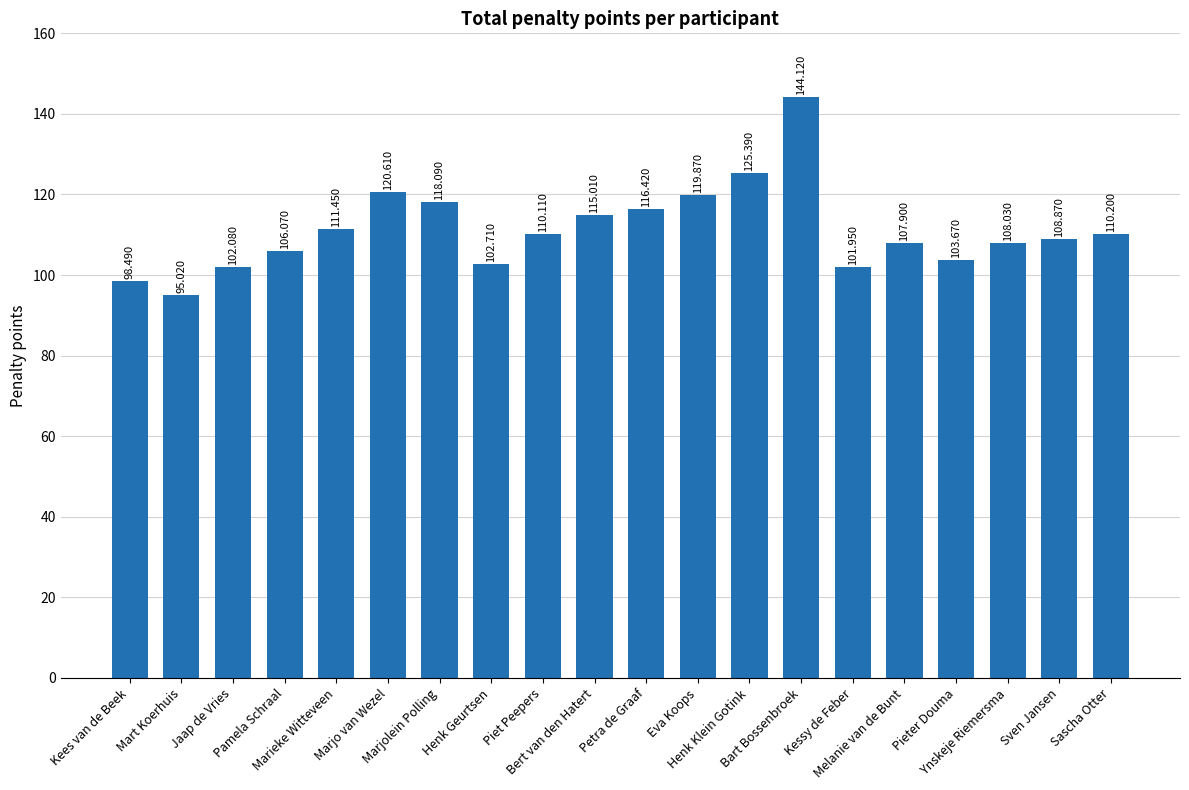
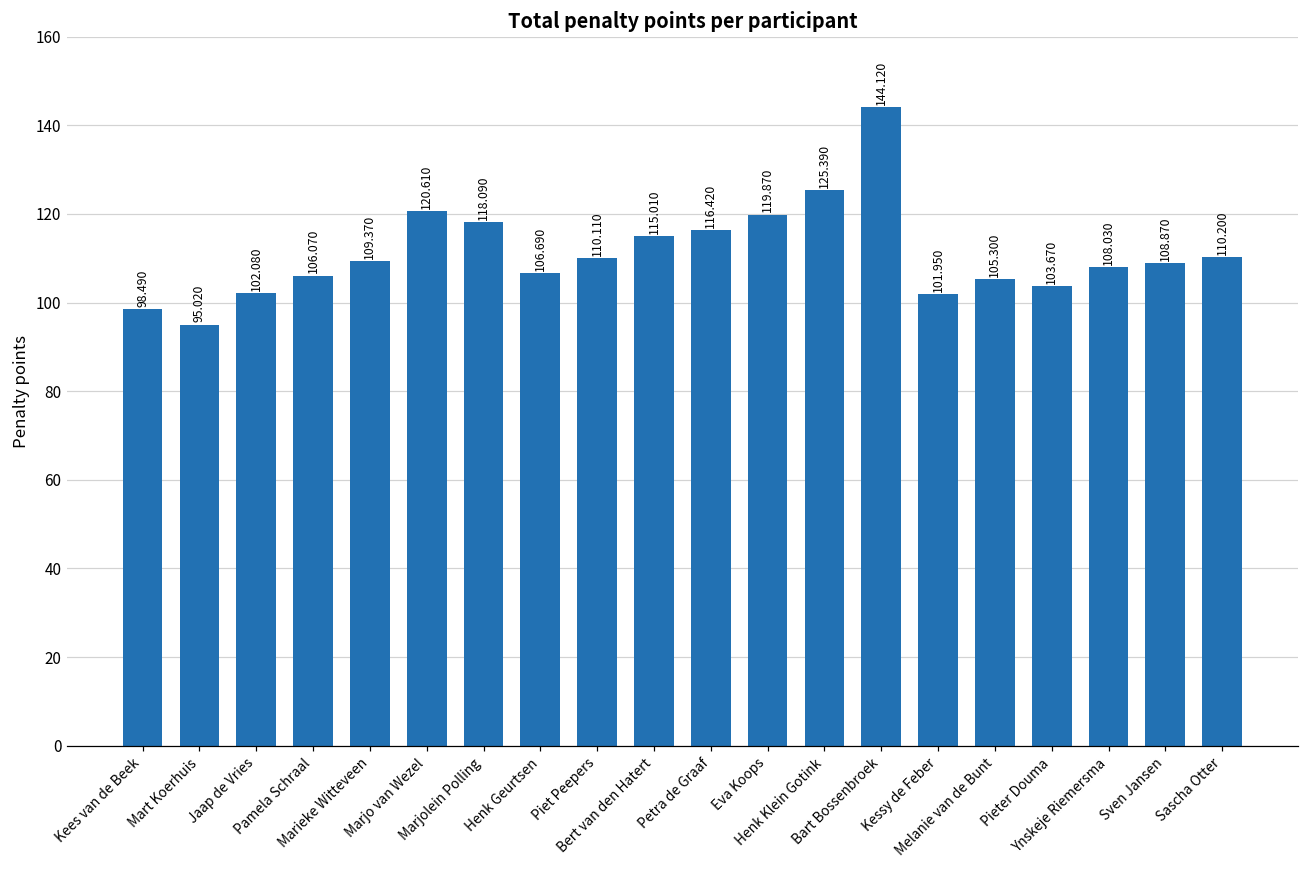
  {
    "Kees van de Beek": 98.490,
    "Mart Koerhuis": 95.020,
    "Jaap de Vries": 102.080,
    "Pamela Schraal": 106.070,
-   "Marieke Witteveen": 111.450,
+   "Marieke Witteveen": 109.370,
    "Marjo van Wezel": 120.610,
    "Marjolein Polling": 118.090,
-   "Henk Geurtsen": 102.710,
+   "Henk Geurtsen": 106.690,
    "Piet Peepers": 110.110,
    "Bert van den Hatert": 115.010,
    "Petra de Graaf": 116.420,
    "Eva Koops": 119.870,
    "Henk Klein Gotink": 125.390,
    "Bart Bossenbroek": 144.120,
    "Kessy de Feber": 101.950,
-   "Melanie van de Bunt": 107.900,
+   "Melanie van de Bunt": 105.300,
    "Pieter Douma": 103.670,
    "Ynskeje Riemersma": 108.030,
    "Sven Jansen": 108.870,
    "Sascha Otter": 110.200
  }
